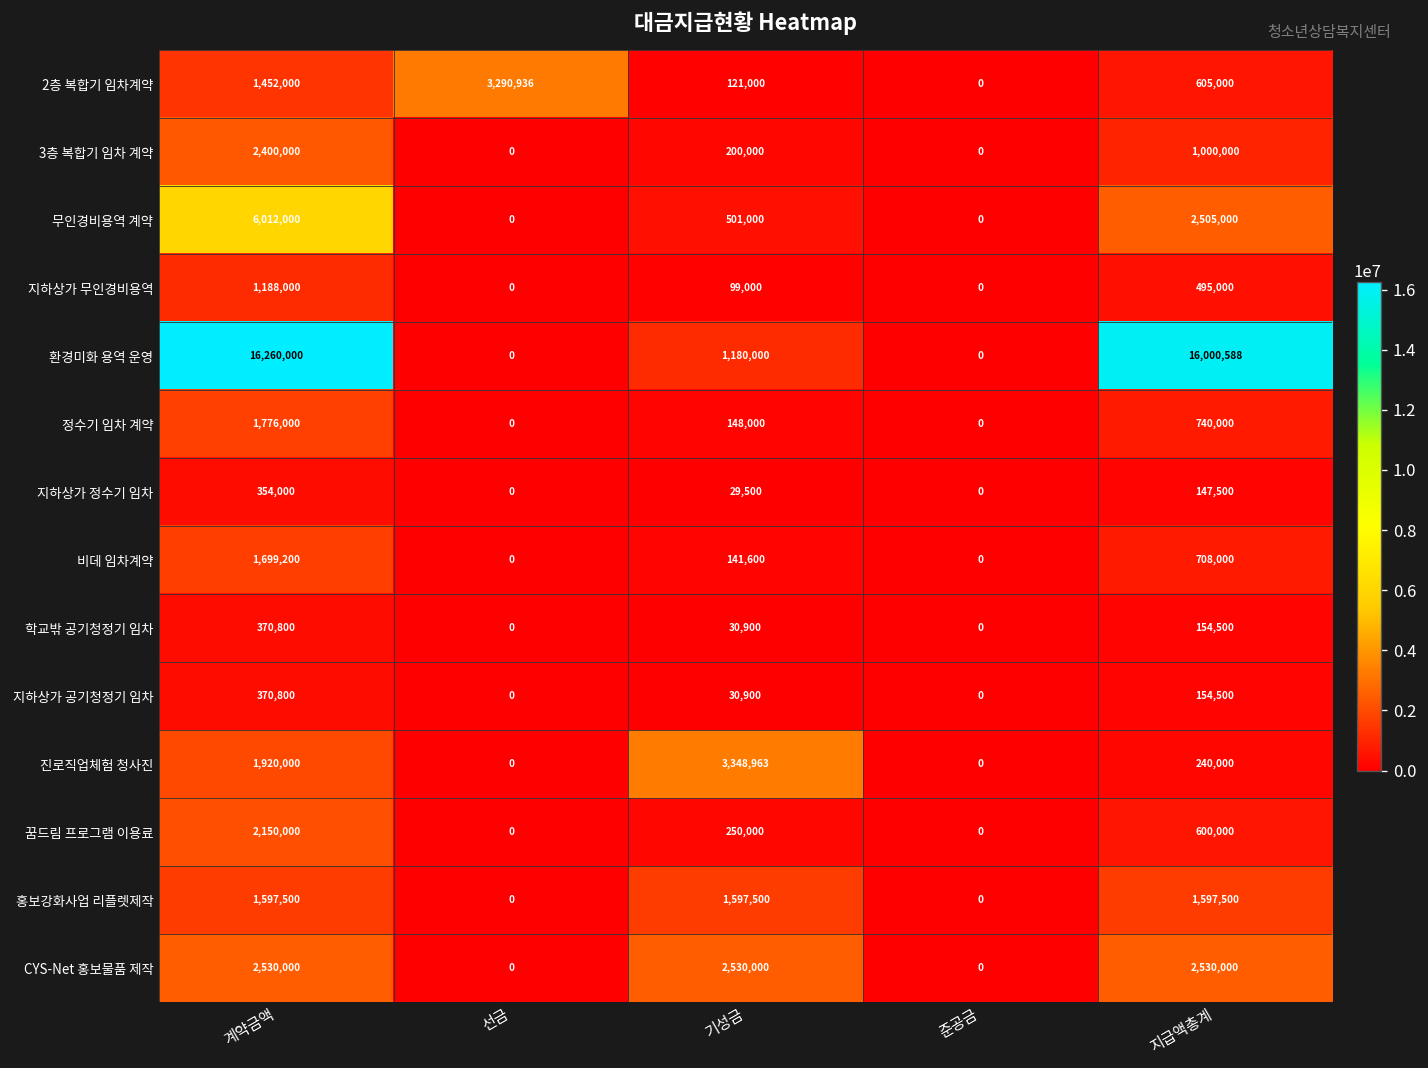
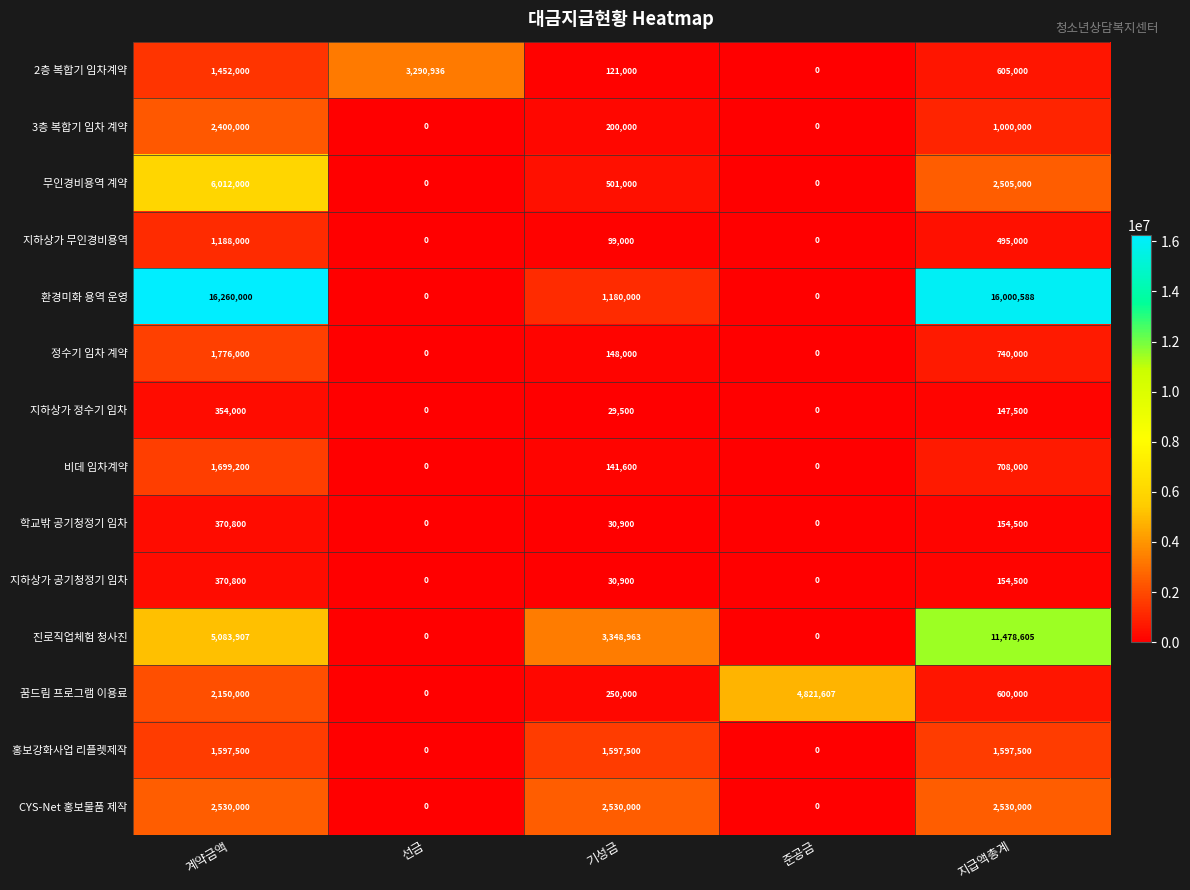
  {
    "2층 복합기 임차계약": {
      "계약금액": "1,452,000",
      "선금": "3,290,936",
      "기성금": "121,000",
      "준공금": "0",
      "지급액총계": "605,000"
    },
    "3층 복합기 임차 계약": {
      "계약금액": "2,400,000",
      "선금": "0",
      "기성금": "200,000",
      "준공금": "0",
      "지급액총계": "1,000,000"
    },
    "무인경비용역 계약": {
      "계약금액": "6,012,000",
      "선금": "0",
      "기성금": "501,000",
      "준공금": "0",
      "지급액총계": "2,505,000"
    },
    "지하상가 무인경비용역": {
      "계약금액": "1,188,000",
      "선금": "0",
      "기성금": "99,000",
      "준공금": "0",
      "지급액총계": "495,000"
    },
    "환경미화 용역 운영": {
      "계약금액": "16,260,000",
      "선금": "0",
      "기성금": "1,180,000",
      "준공금": "0",
      "지급액총계": "16,000,588"
    },
    "정수기 임차 계약": {
      "계약금액": "1,776,000",
      "선금": "0",
      "기성금": "148,000",
      "준공금": "0",
      "지급액총계": "740,000"
    },
    "지하상가 정수기 임차": {
      "계약금액": "354,000",
      "선금": "0",
      "기성금": "29,500",
      "준공금": "0",
      "지급액총계": "147,500"
    },
    "비데 임차계약": {
      "계약금액": "1,699,200",
      "선금": "0",
      "기성금": "141,600",
      "준공금": "0",
      "지급액총계": "708,000"
    },
    "학교밖 공기청정기 임차": {
      "계약금액": "370,800",
      "선금": "0",
      "기성금": "30,900",
      "준공금": "0",
      "지급액총계": "154,500"
    },
    "지하상가 공기청정기 임차": {
      "계약금액": "370,800",
      "선금": "0",
      "기성금": "30,900",
      "준공금": "0",
      "지급액총계": "154,500"
    },
    "진로직업체험 청사진": {
-     "계약금액": "1,920,000",
+     "계약금액": "5,083,907",
      "선금": "0",
      "기성금": "3,348,963",
      "준공금": "0",
-     "지급액총계": "240,000"
+     "지급액총계": "11,478,605"
    },
    "꿈드림 프로그램 이용료": {
      "계약금액": "2,150,000",
      "선금": "0",
      "기성금": "250,000",
-     "준공금": "0",
+     "준공금": "4,821,607",
      "지급액총계": "600,000"
    },
    "홍보강화사업 리플렛제작": {
      "계약금액": "1,597,500",
      "선금": "0",
      "기성금": "1,597,500",
      "준공금": "0",
      "지급액총계": "1,597,500"
    },
    "CYS-Net 홍보물품 제작": {
      "계약금액": "2,530,000",
      "선금": "0",
      "기성금": "2,530,000",
      "준공금": "0",
      "지급액총계": "2,530,000"
    }
  }
